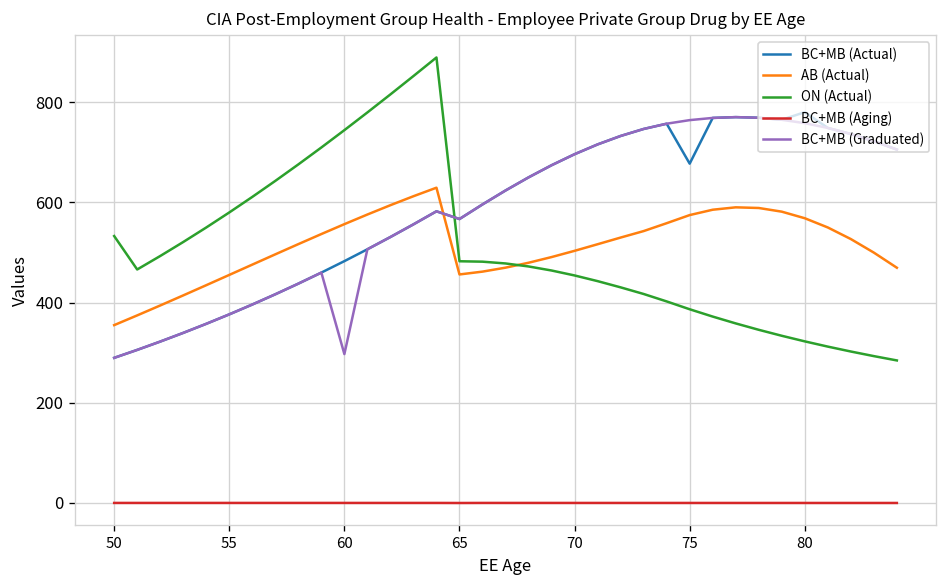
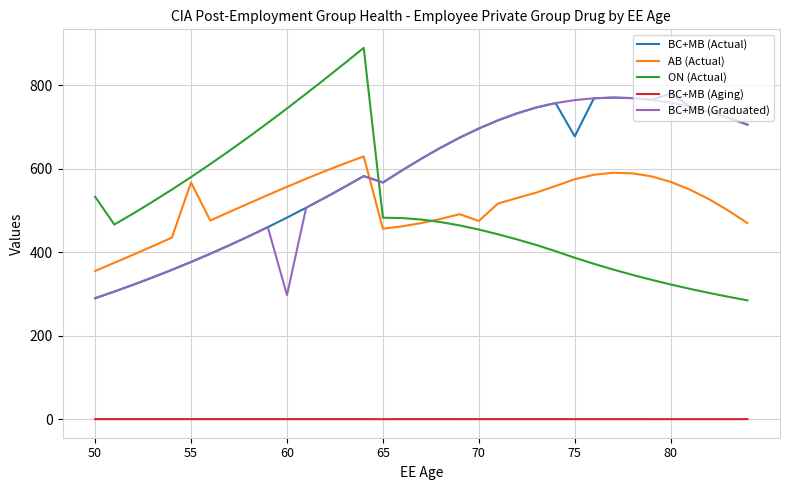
  {
    "BC+MB (Actual)": {
      "60": 480,
      "75": 680
    },
    "AB (Actual)": {
      "50": 360,
-     "55": 460,
+     "55": 570,
      "60": 560,
      "65": 460,
-     "70": 500,
+     "70": 470,
      "75": 570,
      "80": 570
    },
    "ON (Actual)": {
      "50": 530,
      "55": 580,
      "60": 740,
      "65": 480,
      "70": 450,
      "75": 390,
      "80": 320
    },
    "BC+MB (Aging)": {
      "50": 0,
      "55": 0,
      "60": 0,
      "65": 0,
      "70": 0,
      "75": 0,
      "80": 0
    },
    "BC+MB (Graduated)": {
      "60": 300,
      "75": 760
    }
  }
